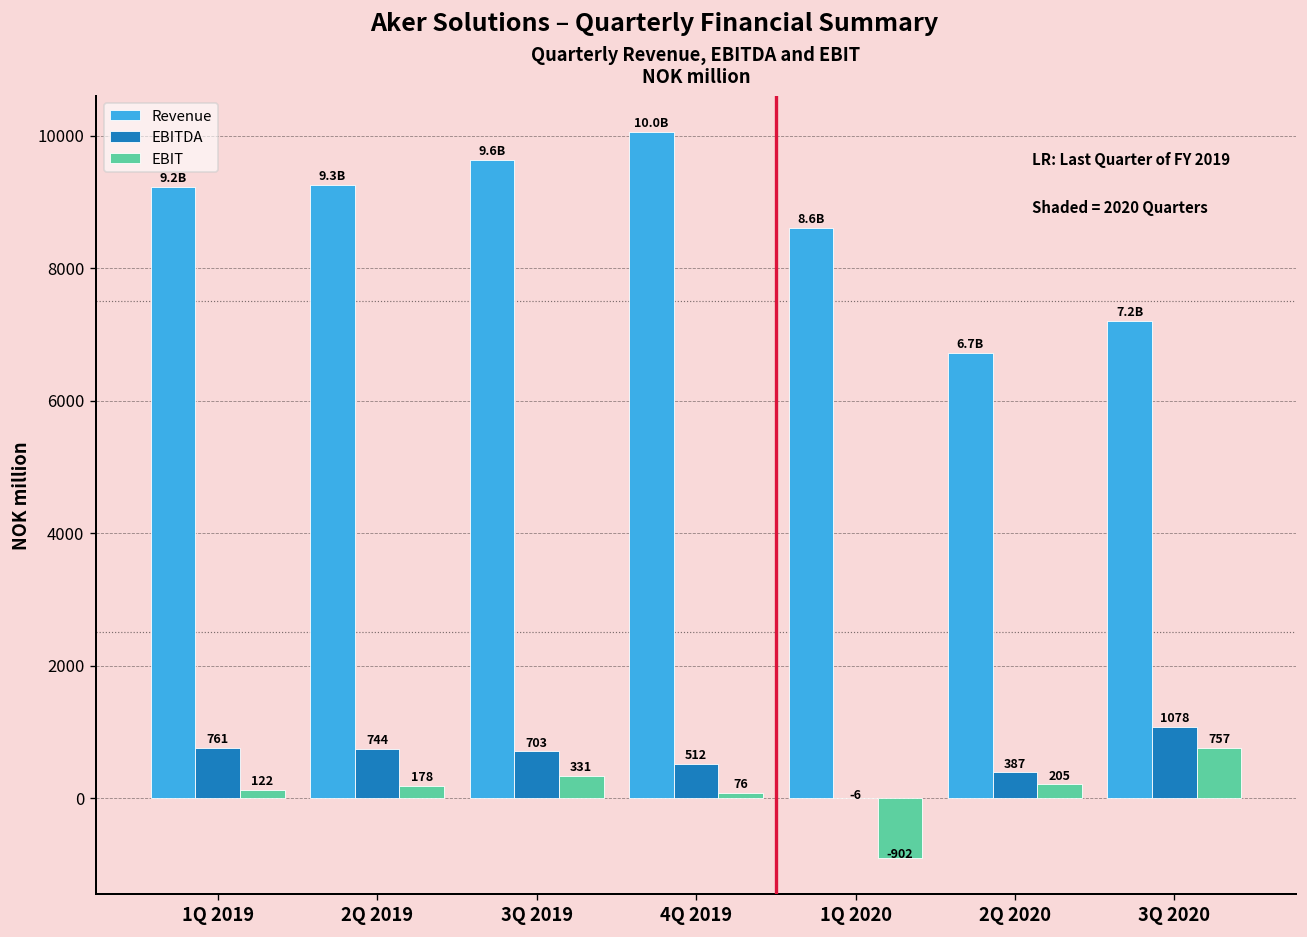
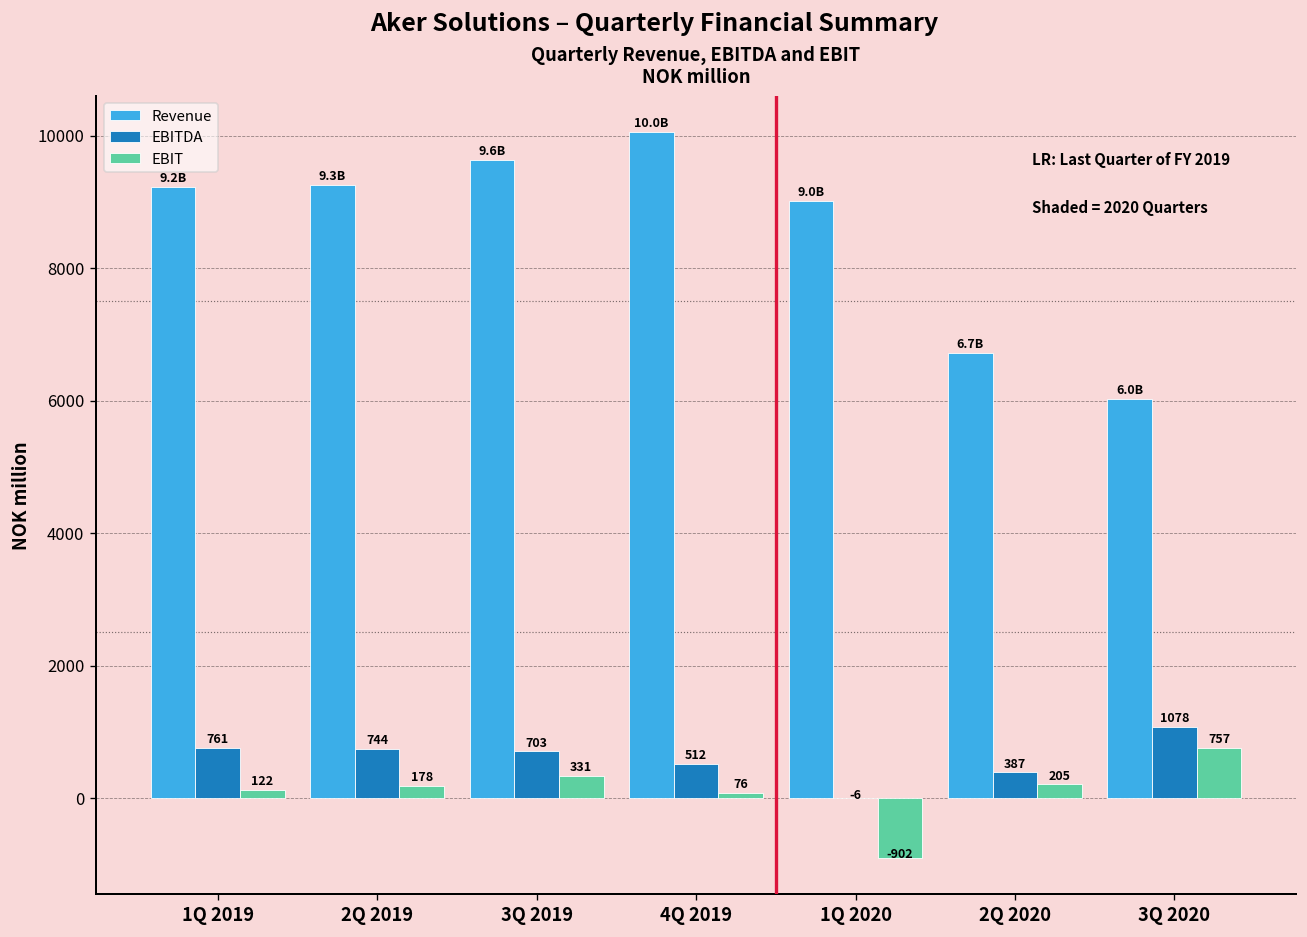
  {
    "Revenue": {
      "2Q 2019": "9.3B",
      "3Q 2019": "9.6B",
      "4Q 2019": "10.0B",
-     "1Q 2020": "8.6B",
+     "1Q 2020": "9.0B",
      "2Q 2020": "6.7B",
-     "3Q 2020": "7.2B"
+     "3Q 2020": "6.0B"
    },
    "EBITDA": {
      "1Q 2019": "761",
      "2Q 2019": "744",
      "3Q 2019": "703",
      "4Q 2019": "512",
      "1Q 2020": "-6",
      "2Q 2020": "387",
      "3Q 2020": "1078"
    },
    "EBIT": {
      "1Q 2019": "122",
      "2Q 2019": "178",
      "3Q 2019": "331",
      "4Q 2019": "76",
      "1Q 2020": "-902",
      "2Q 2020": "205",
      "3Q 2020": "757"
    }
  }
